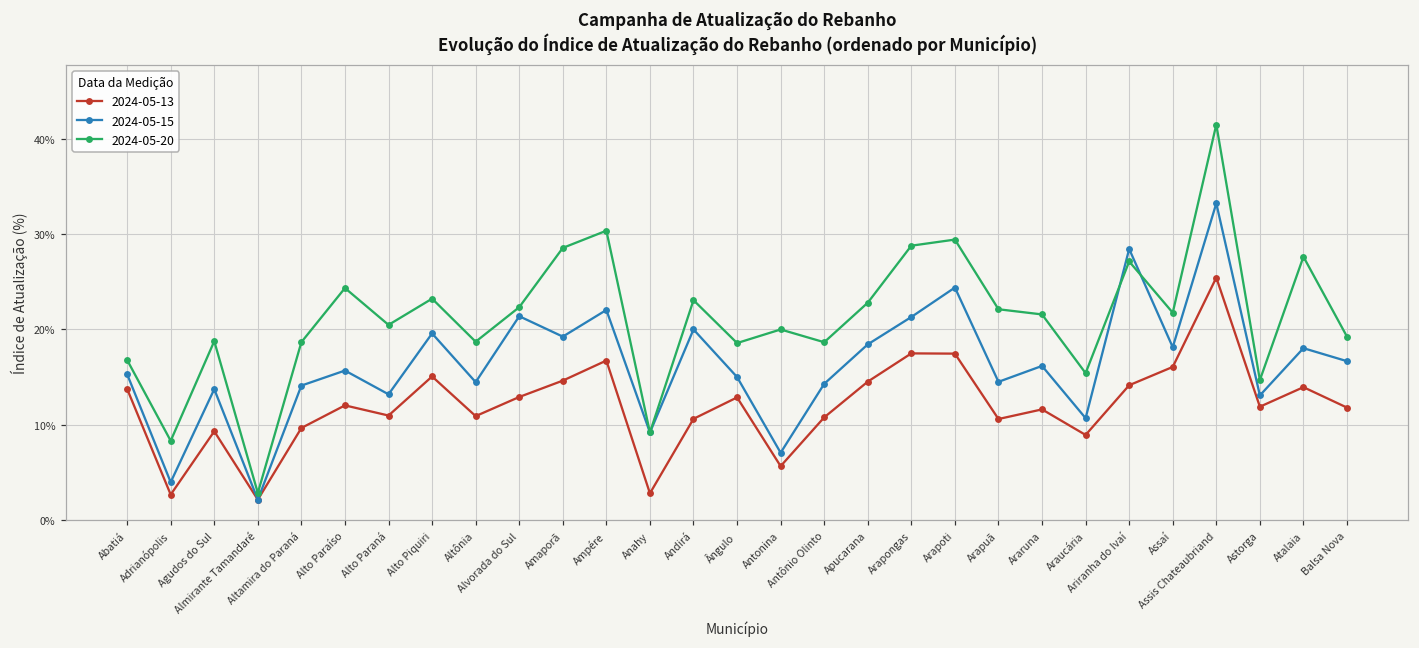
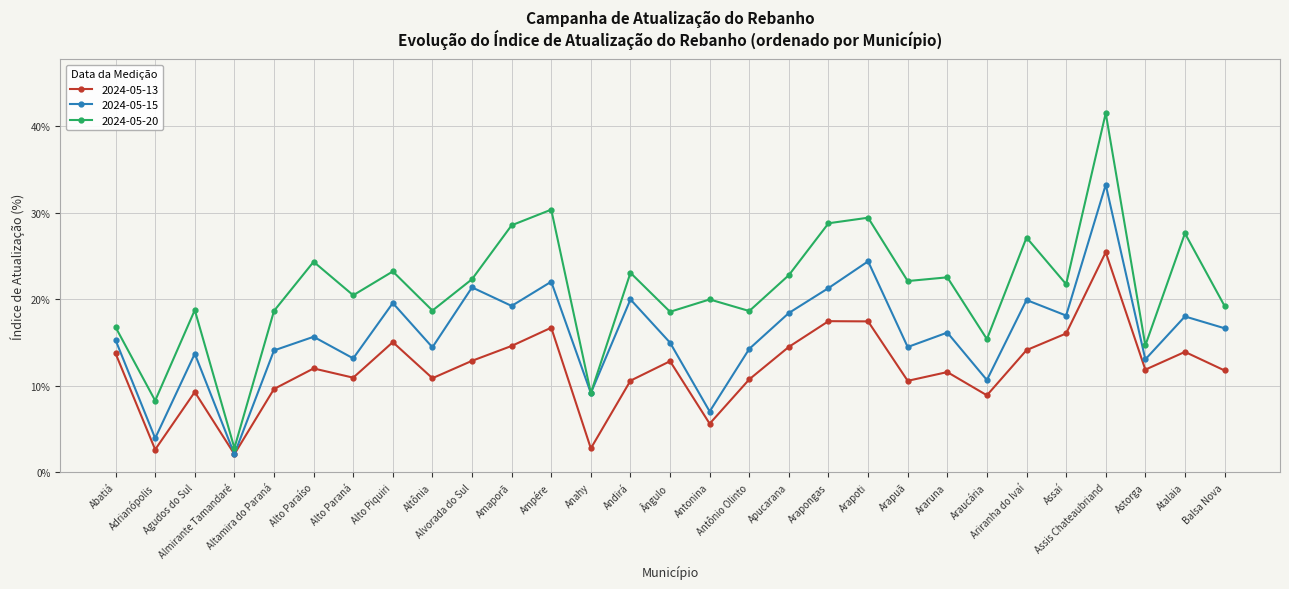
  {
    "2024-05-13": {
      "Abatiá": "14%",
      "Adrianópolis": "3%",
      "Agudos do Sul": "9%",
      "Altamira do Paraná": "10%",
      "Alto Paraíso": "12%",
      "Alto Paraná": "11%",
      "Alto Piquiri": "15%",
      "Altônia": "11%",
      "Alvorada do Sul": "13%",
      "Amaporã": "15%",
      "Ampére": "17%",
      "Anahy": "3%",
      "Andirá": "11%",
      "Ângulo": "13%",
      "Antonina": "6%",
      "Antônio Olinto": "11%",
      "Apucarana": "15%",
      "Arapongas": "17%",
      "Arapoti": "17%",
      "Arapuã": "11%",
      "Araruna": "12%",
      "Araucária": "9%",
      "Ariranha do Ivaí": "14%",
      "Assaí": "16%",
      "Assis Chateaubriand": "25%",
      "Astorga": "12%",
      "Atalaia": "14%",
      "Balsa Nova": "12%"
    },
    "2024-05-15": {
      "Abatiá": "15%",
      "Adrianópolis": "4%",
      "Agudos do Sul": "14%",
      "Altamira do Paraná": "14%",
      "Alto Paraíso": "16%",
      "Alto Paraná": "13%",
      "Alto Piquiri": "20%",
      "Altônia": "14%",
      "Alvorada do Sul": "21%",
      "Amaporã": "19%",
      "Ampére": "22%",
      "Andirá": "20%",
      "Ângulo": "15%",
      "Antonina": "7%",
      "Antônio Olinto": "14%",
      "Apucarana": "18%",
      "Arapongas": "21%",
      "Arapoti": "24%",
      "Arapuã": "14%",
      "Araruna": "16%",
      "Araucária": "11%",
-     "Ariranha do Ivaí": "28%",
+     "Ariranha do Ivaí": "20%",
      "Assaí": "18%",
      "Assis Chateaubriand": "33%",
      "Astorga": "13%",
      "Atalaia": "18%",
      "Balsa Nova": "17%"
    },
    "2024-05-20": {
      "Abatiá": "17%",
      "Adrianópolis": "8%",
      "Agudos do Sul": "19%",
      "Almirante Tamandaré": "3%",
      "Altamira do Paraná": "19%",
      "Alto Paraíso": "24%",
      "Alto Paraná": "20%",
      "Alto Piquiri": "23%",
      "Altônia": "19%",
      "Alvorada do Sul": "22%",
      "Amaporã": "29%",
      "Ampére": "30%",
      "Andirá": "23%",
      "Ângulo": "19%",
      "Antonina": "20%",
      "Antônio Olinto": "19%",
      "Apucarana": "23%",
      "Arapongas": "29%",
      "Arapoti": "29%",
      "Arapuã": "22%",
-     "Araruna": "22%",
+     "Araruna": "23%",
      "Araucária": "15%",
      "Ariranha do Ivaí": "27%",
      "Assaí": "22%",
      "Assis Chateaubriand": "42%",
      "Astorga": "15%",
      "Atalaia": "28%",
      "Balsa Nova": "19%"
    }
  }
